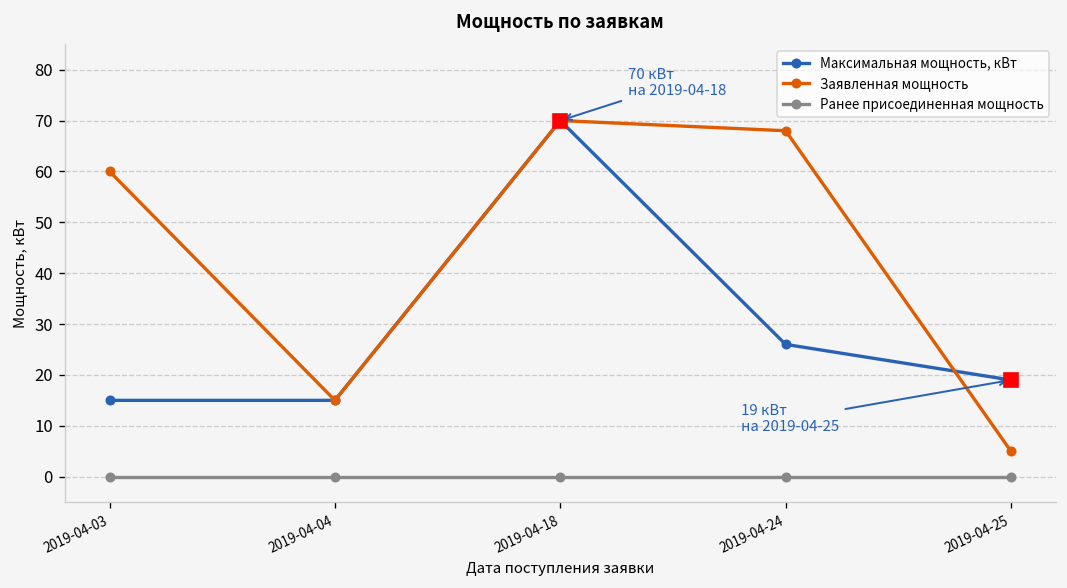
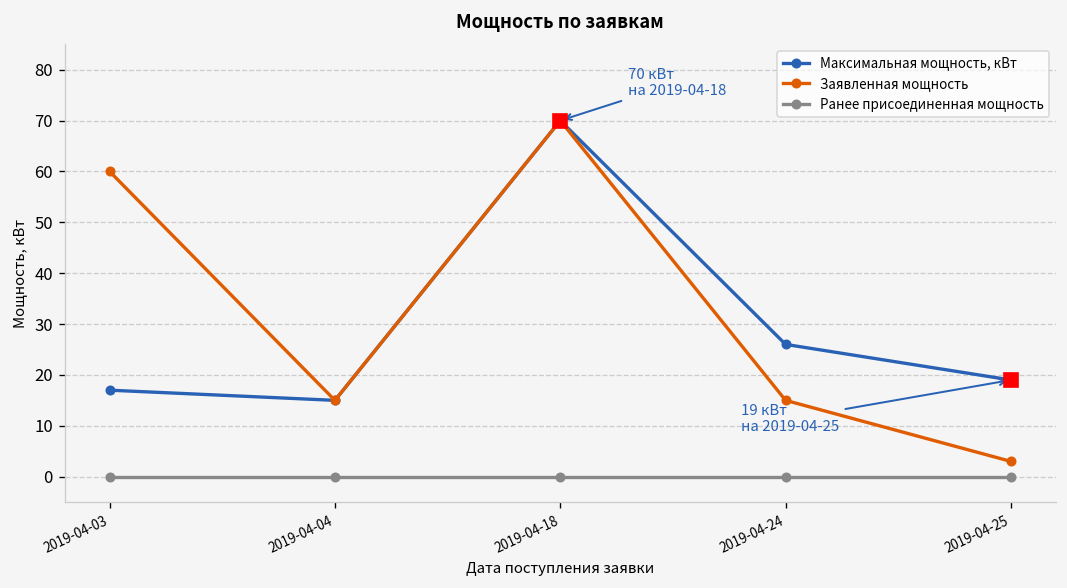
  {
    "Максимальная мощность, кВт": {
-     "2019-04-03": 15,
+     "2019-04-03": 17,
      "2019-04-24": 26
    },
    "Заявленная мощность": {
      "2019-04-03": 60,
-     "2019-04-24": 68,
-     "2019-04-25": 5
+     "2019-04-24": 15,
+     "2019-04-25": 3
    },
    "Ранее присоединенная мощность": {
      "2019-04-03": 0,
      "2019-04-04": 0,
      "2019-04-18": 0,
      "2019-04-24": 0,
      "2019-04-25": 0
    }
  }
